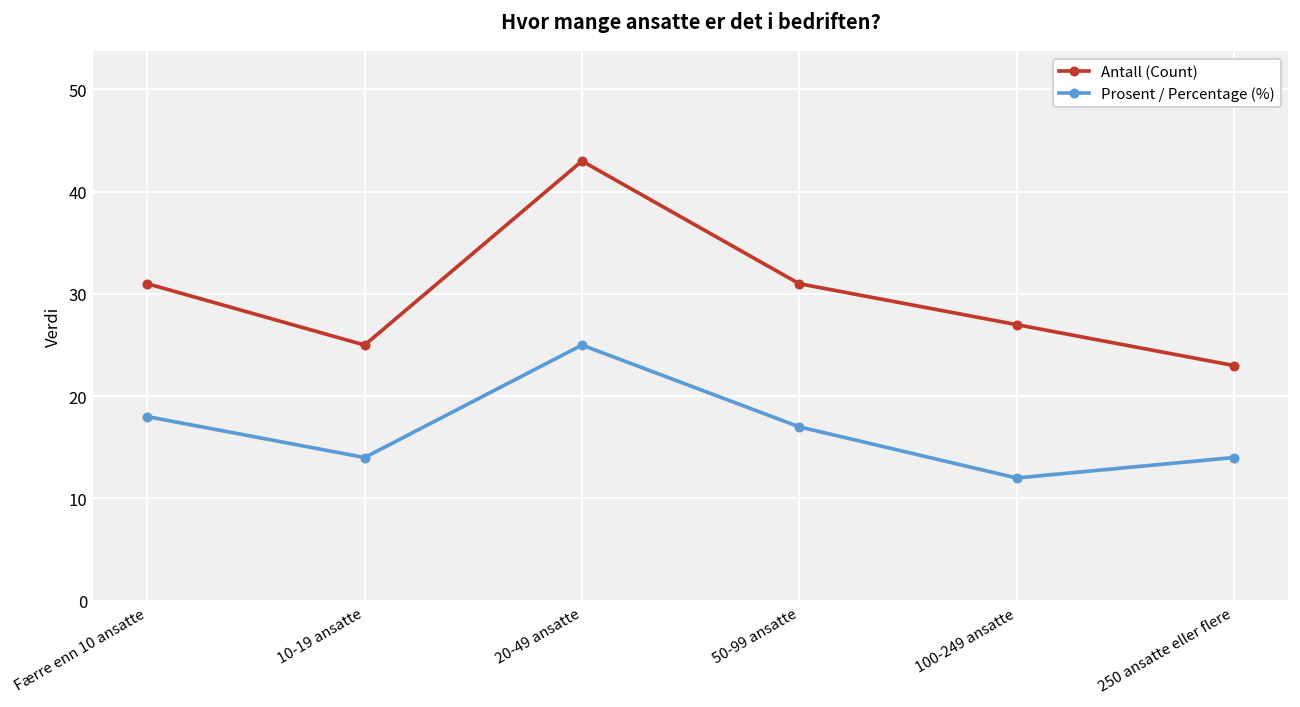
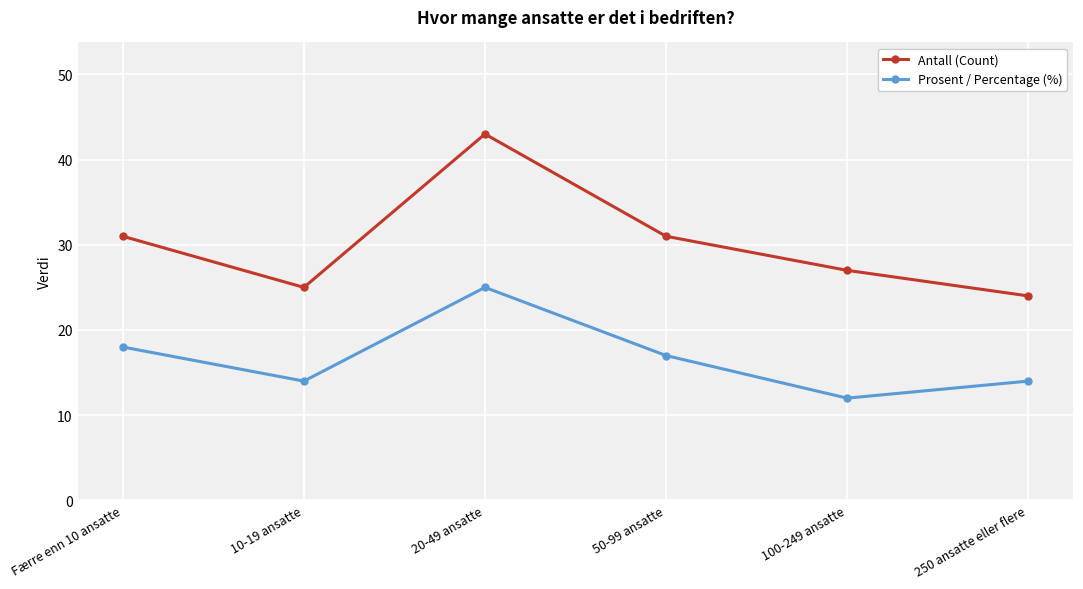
  {
    "Antall (Count)": {
      "Færre enn 10 ansatte": 31,
      "10-19 ansatte": 25,
      "20-49 ansatte": 43,
      "50-99 ansatte": 31,
      "100-249 ansatte": 27,
-     "250 ansatte eller flere": 23
+     "250 ansatte eller flere": 24
    },
    "Prosent / Percentage (%)": {
      "Færre enn 10 ansatte": 18,
      "10-19 ansatte": 14,
      "20-49 ansatte": 25,
      "50-99 ansatte": 17,
      "100-249 ansatte": 12,
      "250 ansatte eller flere": 14
    }
  }
